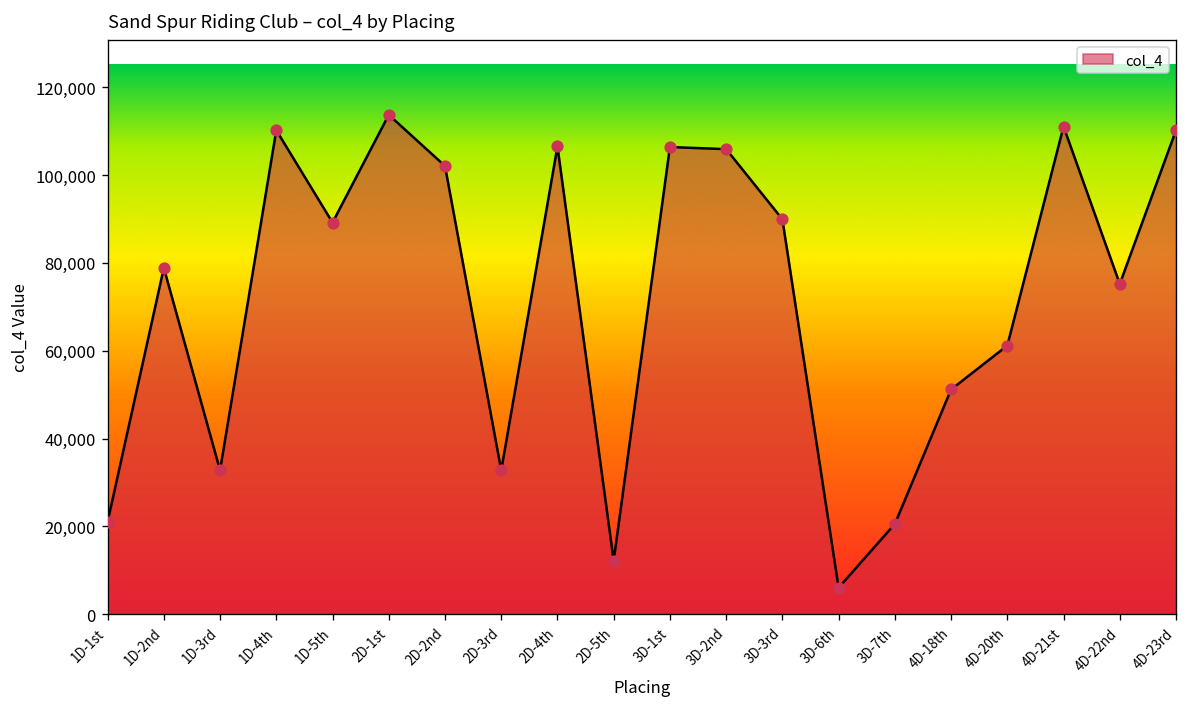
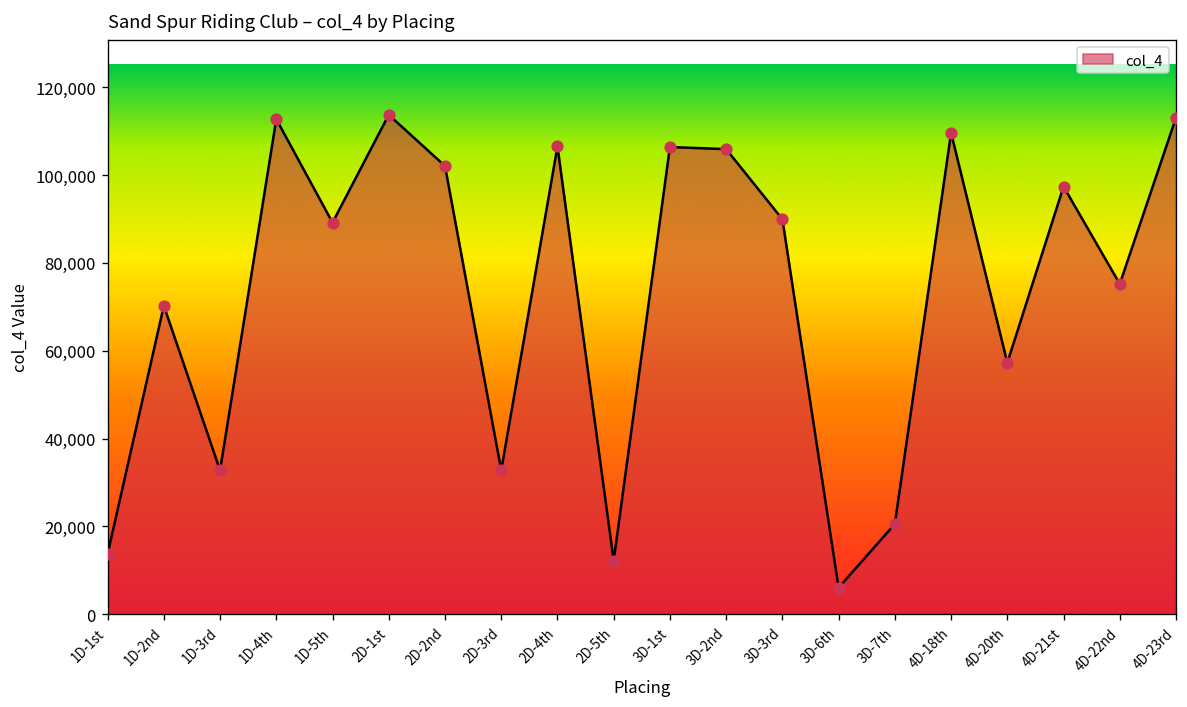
  {
-   "1D-1st": "21,000",
-   "1D-2nd": "79,000",
+   "1D-1st": "14,000",
+   "1D-2nd": "70,000",
    "1D-3rd": "33,000",
-   "1D-4th": "110,000",
+   "1D-4th": "113,000",
    "1D-5th": "89,000",
    "2D-1st": "114,000",
    "2D-2nd": "102,000",
    "2D-3rd": "33,000",
    "2D-4th": "107,000",
    "2D-5th": "12,000",
    "3D-1st": "106,000",
    "3D-2nd": "106,000",
    "3D-3rd": "90,000",
    "3D-6th": "6,000",
    "3D-7th": "21,000",
-   "4D-18th": "51,000",
-   "4D-20th": "61,000",
-   "4D-21st": "111,000",
+   "4D-18th": "110,000",
+   "4D-20th": "57,000",
+   "4D-21st": "97,000",
    "4D-22nd": "75,000",
-   "4D-23rd": "110,000"
+   "4D-23rd": "113,000"
  }
